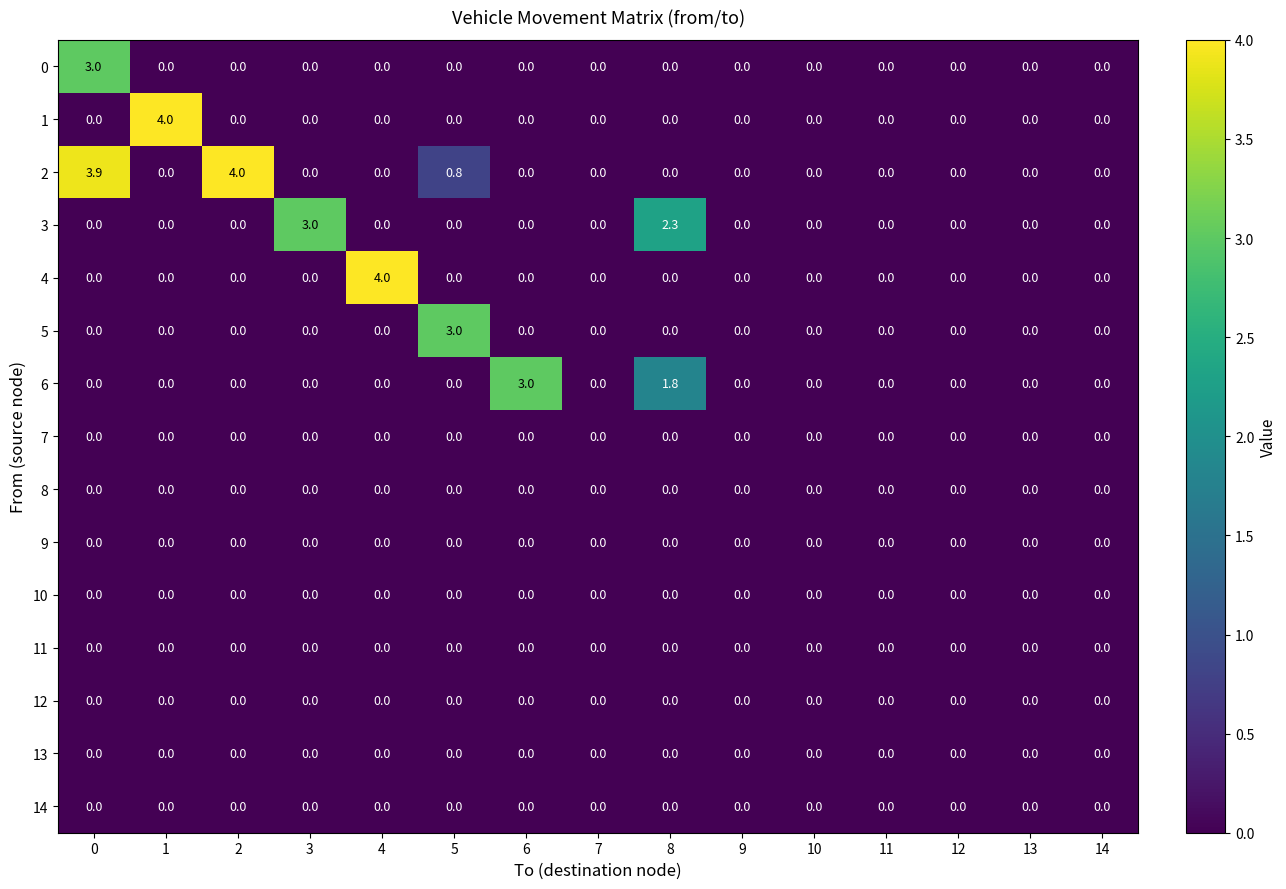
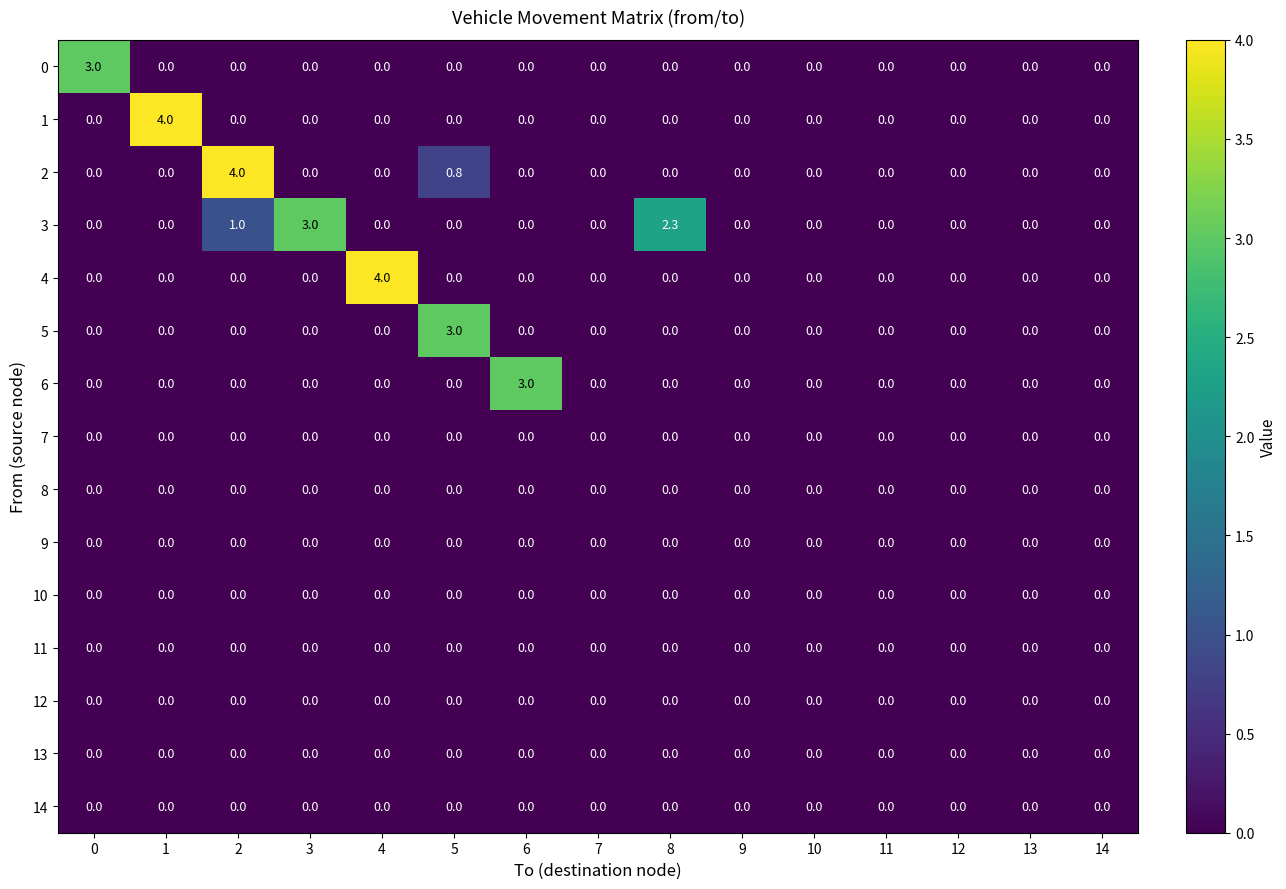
  {
    "2": {
-     "0": 3.9,
+     "0": 0.0,
      "1": 0.0,
      "2": 4.0,
      "3": 0.0,
      "4": 0.0,
      "5": 0.8,
      "6": 0.0,
      "7": 0.0,
      "8": 0.0,
      "9": 0.0,
      "10": 0.0,
      "11": 0.0,
      "12": 0.0,
      "13": 0.0,
      "14": 0.0
    },
    "3": {
      "0": 0.0,
      "1": 0.0,
-     "2": 0.0,
+     "2": 1.0,
      "3": 3.0,
      "4": 0.0,
      "5": 0.0,
      "6": 0.0,
      "7": 0.0,
      "8": 2.3,
      "9": 0.0,
      "10": 0.0,
      "11": 0.0,
      "12": 0.0,
      "13": 0.0,
      "14": 0.0
    },
    "6": {
      "0": 0.0,
      "1": 0.0,
      "2": 0.0,
      "3": 0.0,
      "4": 0.0,
      "5": 0.0,
      "6": 3.0,
      "7": 0.0,
-     "8": 1.8,
+     "8": 0.0,
      "9": 0.0,
      "10": 0.0,
      "11": 0.0,
      "12": 0.0,
      "13": 0.0,
      "14": 0.0
    }
  }
